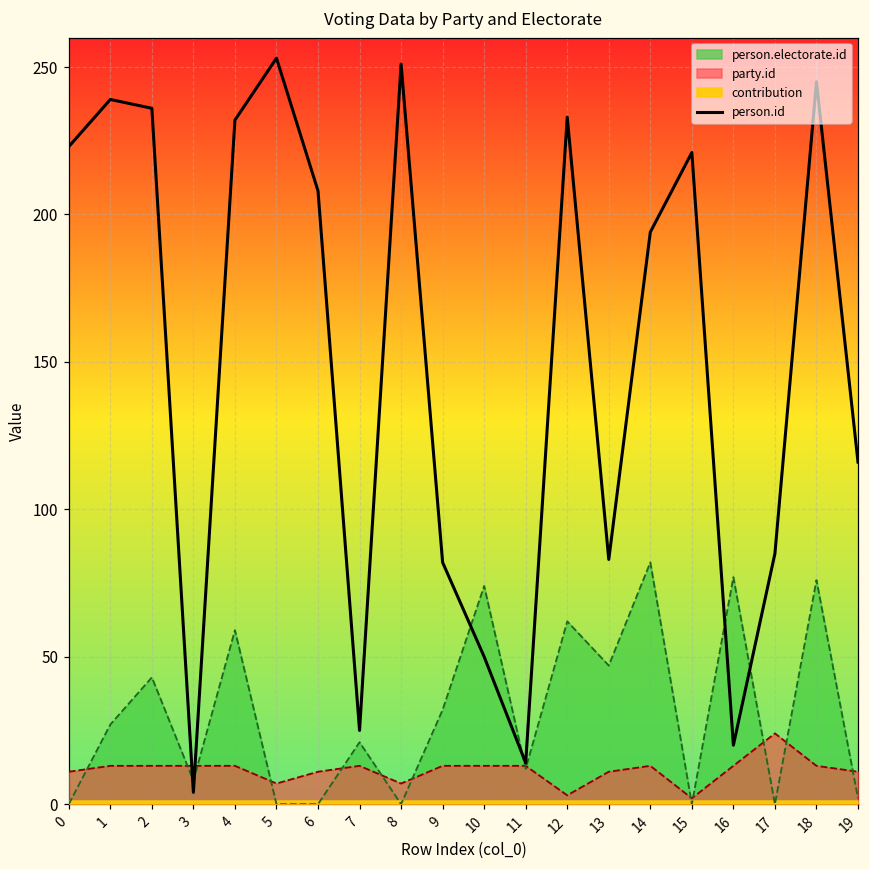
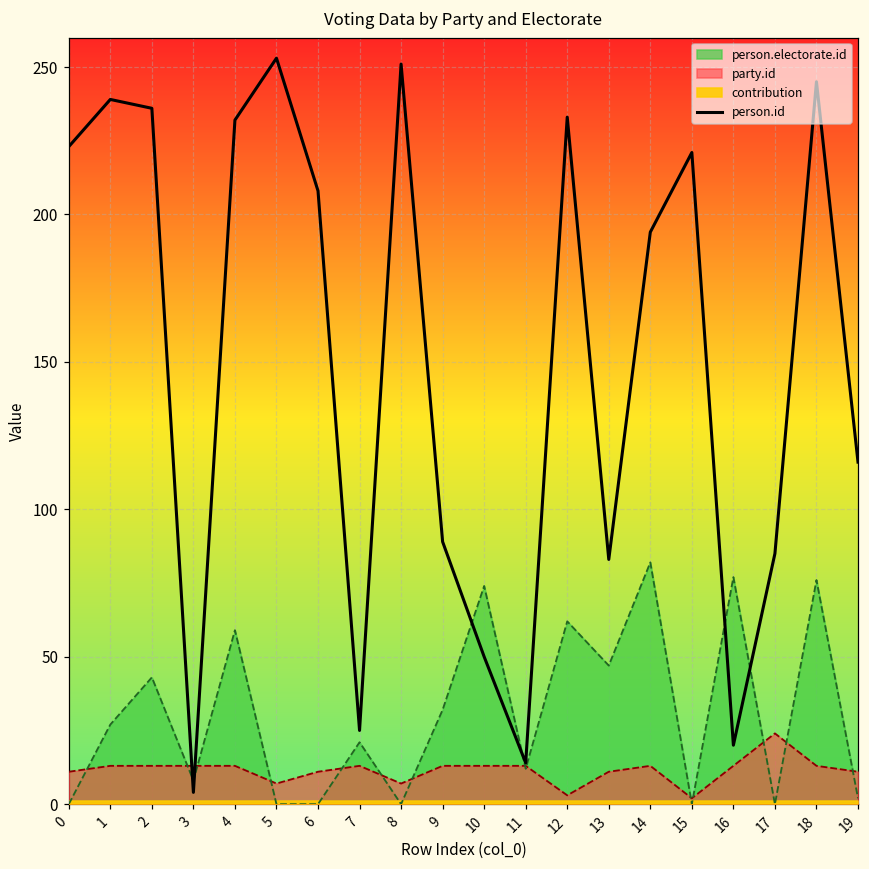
  {
    "person.id": {
      "0": 223,
      "1": 239,
      "2": 236,
      "3": 4,
      "4": 232,
      "5": 253,
      "6": 208,
      "7": 25,
      "8": 251,
-     "9": 82,
+     "9": 89,
      "10": 50,
      "11": 14,
      "12": 233,
      "13": 83,
      "14": 194,
      "15": 221,
      "16": 20,
      "17": 85,
      "19": 116
    },
    "person.electorate.id": {
      "0": 0,
      "1": 27,
      "2": 43,
      "3": 8,
      "4": 59,
      "5": 0,
      "6": 0,
      "7": 21,
      "8": 0,
      "9": 32,
      "10": 74,
      "11": 12,
      "12": 62,
      "13": 47,
      "14": 82,
      "15": 0,
      "16": 77,
      "17": 0,
      "18": 76,
      "19": 2
    },
    "party.id": {
      "0": 11,
      "1": 13,
      "2": 13,
      "3": 13,
      "4": 13,
      "5": 7,
      "6": 11,
      "7": 13,
      "8": 7,
      "9": 13,
      "10": 13,
      "11": 13,
      "12": 3,
      "13": 11,
      "14": 13,
      "15": 2,
      "16": 13,
      "17": 24,
      "18": 13,
      "19": 11
    },
    "contribution": {
      "0": 1,
      "1": 1,
      "2": 1,
      "3": 1,
      "4": 1,
      "5": 1,
      "6": 1,
      "7": 1,
      "8": 1,
      "9": 1,
      "10": 1,
      "11": 1,
      "12": 1,
      "13": 1,
      "14": 1,
      "15": 1,
      "16": 1,
      "17": 1,
      "18": 1,
      "19": 1
    }
  }
